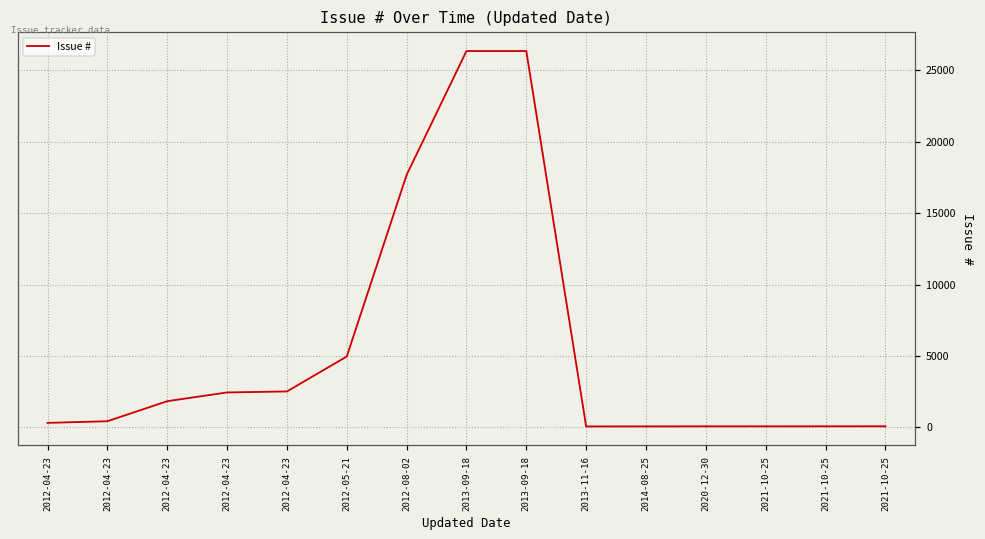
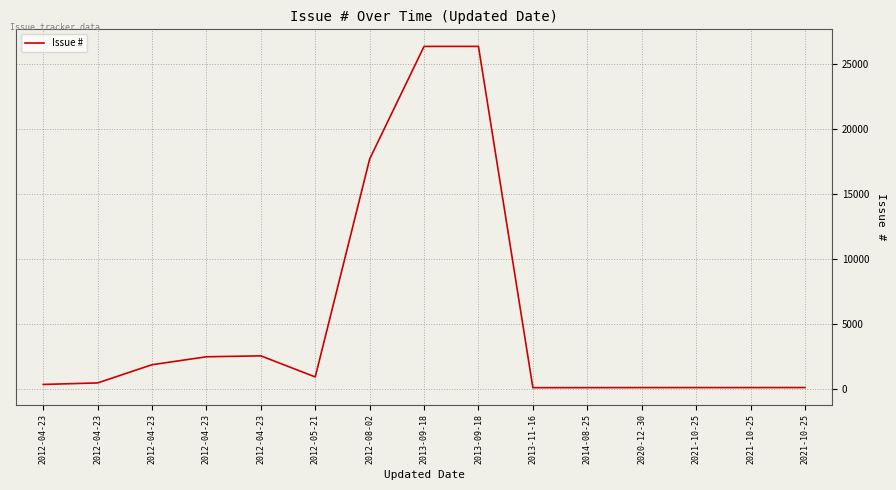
  {
-   "2012-05-21": 5000,
+   "2012-05-21": 900,
    "2012-08-02": 17700,
    "2013-11-16": 100,
    "2014-08-25": 100,
    "2020-12-30": 100
  }
